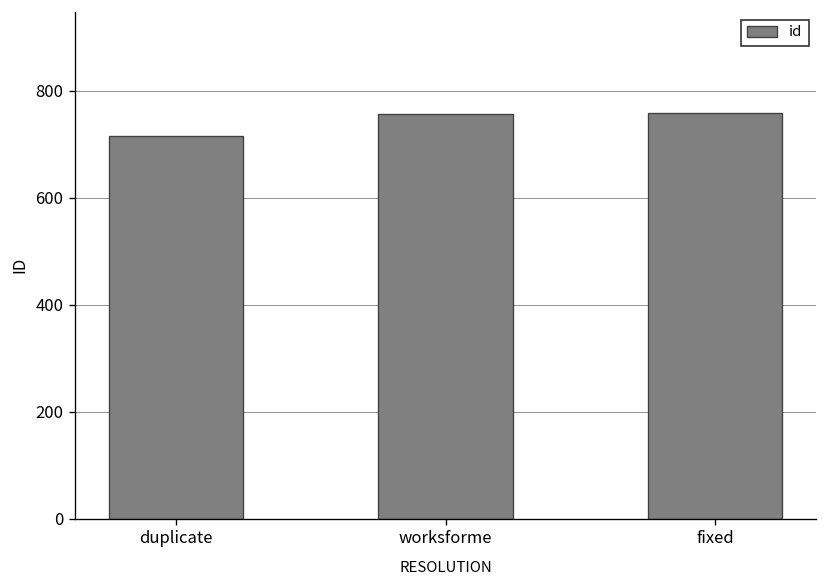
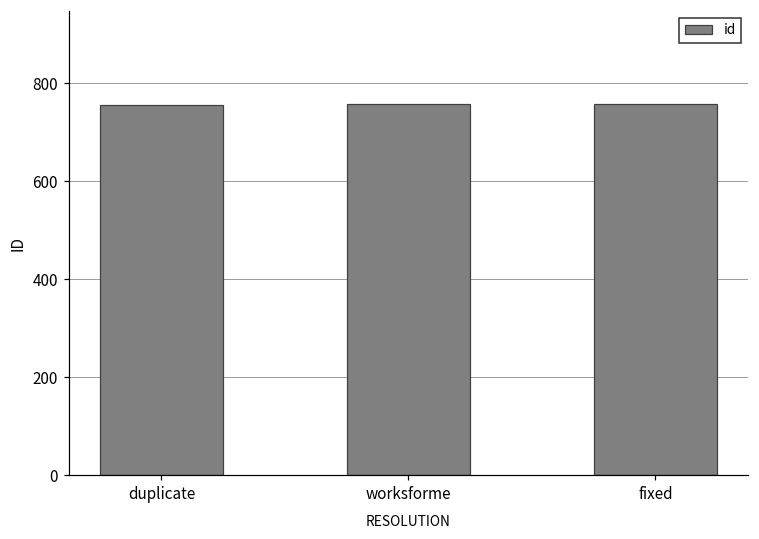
  {
-   "duplicate": 720,
+   "duplicate": 760,
    "worksforme": 760,
    "fixed": 760
  }
